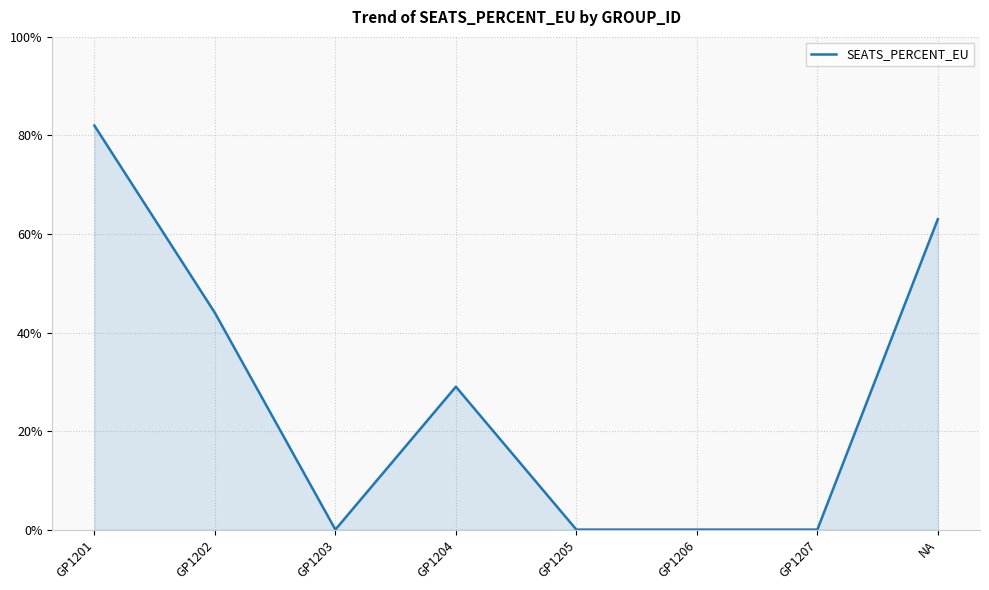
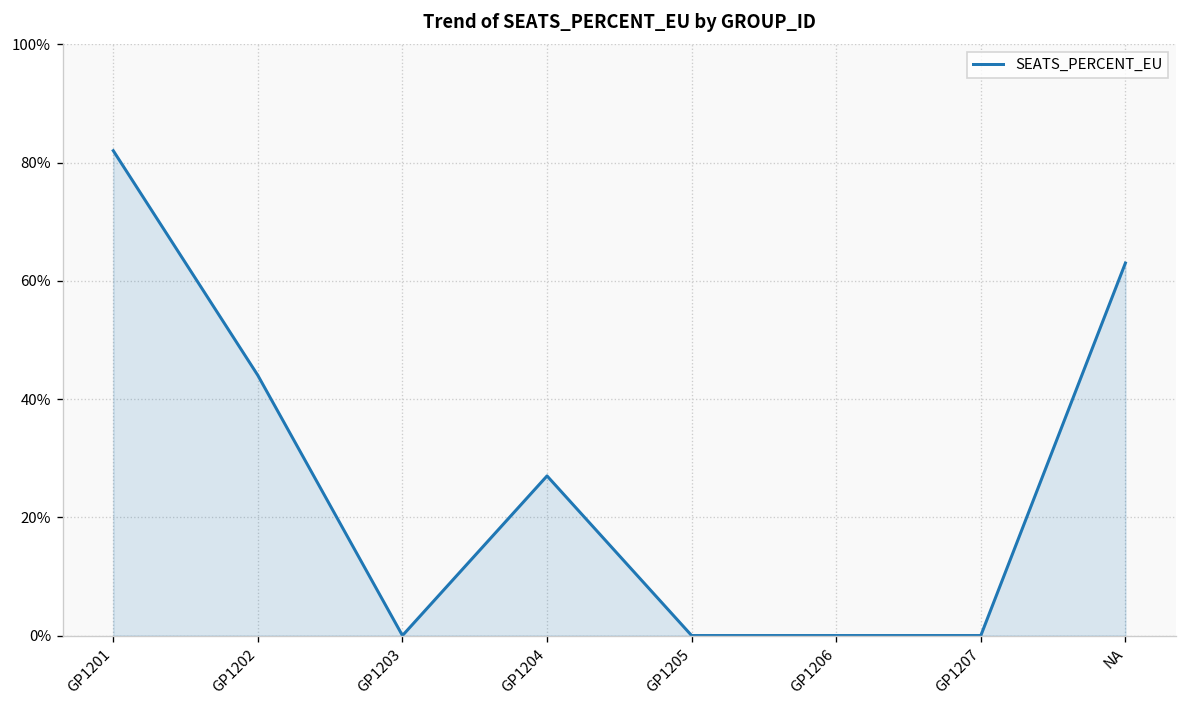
  {
    "GP1201": "82%",
    "GP1202": "44%",
    "GP1203": "0%",
-   "GP1204": "29%",
+   "GP1204": "27%",
    "GP1205": "0%",
    "GP1206": "0%",
    "GP1207": "0%",
    "NA": "63%"
  }
